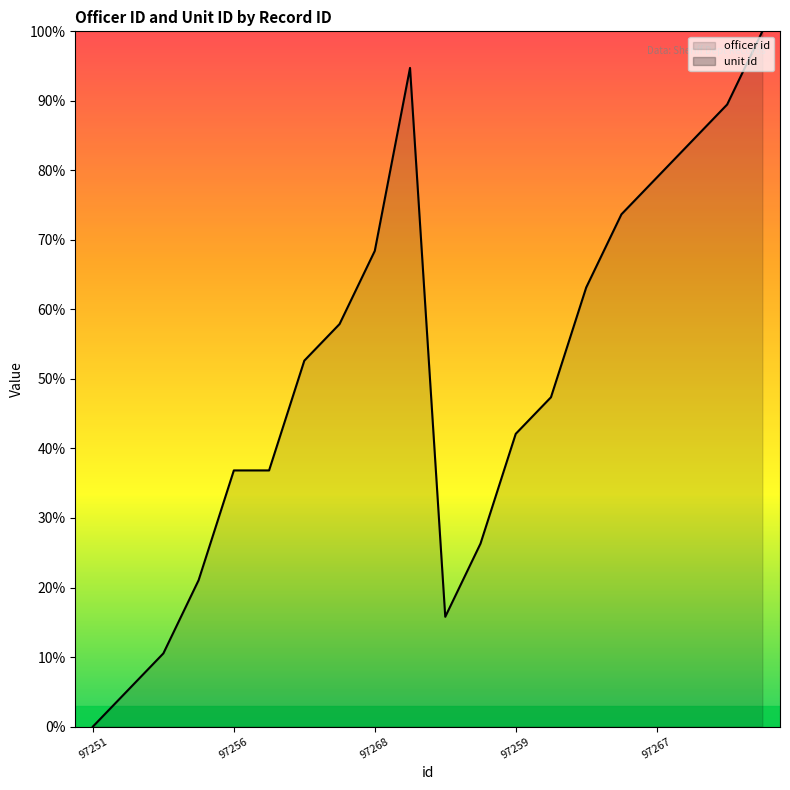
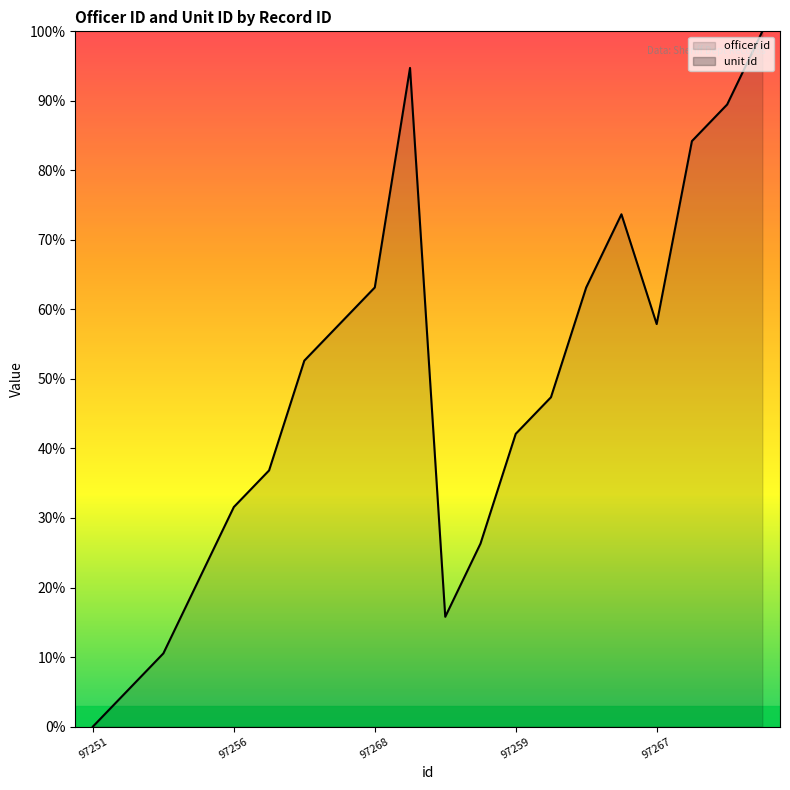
  {
-   "97256": "37%",
-   "97268": "68%",
+   "97256": "32%",
+   "97268": "63%",
    "97259": "42%",
-   "97267": "79%"
+   "97267": "58%"
  }
